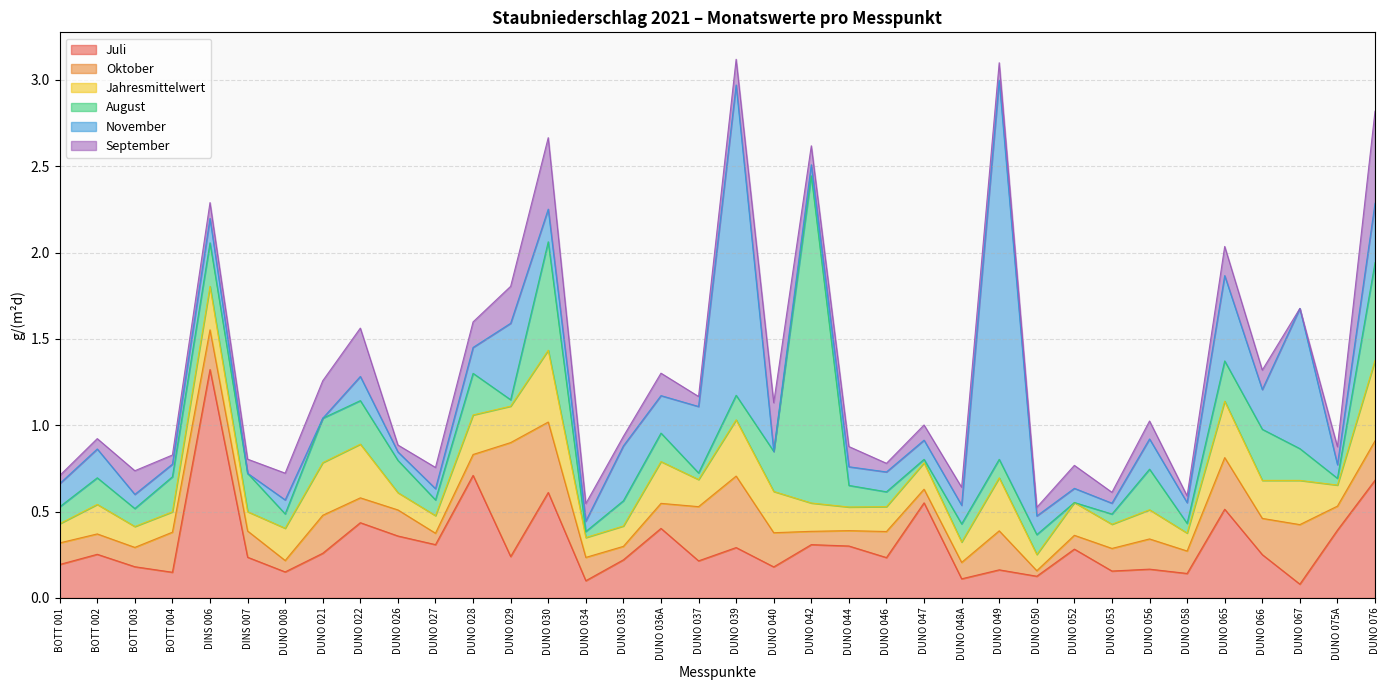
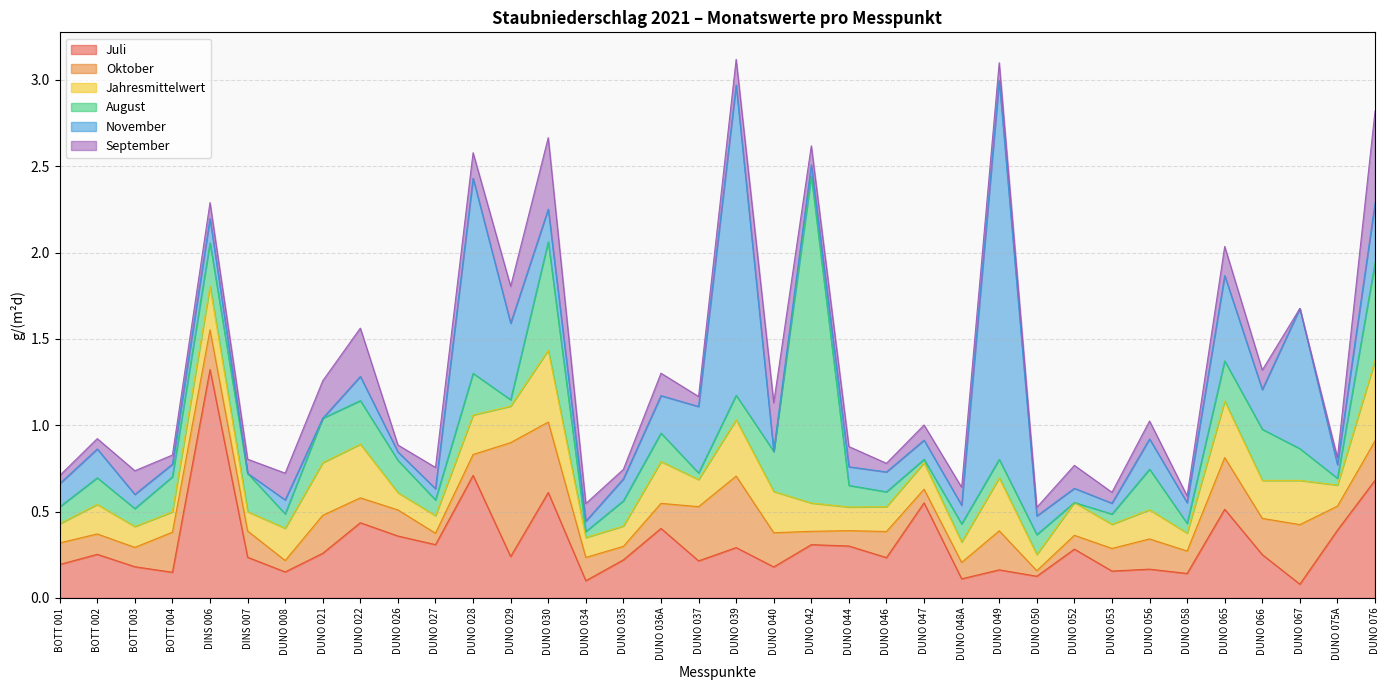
  {
    "Jahresmittelwert": {
      "BOTT 001": 0.11,
      "BOTT 002": 0.17,
      "BOTT 003": 0.12,
      "BOTT 004": 0.12,
      "DINS 006": 0.25,
      "DINS 007": 0.11,
      "DUNO 008": 0.19,
      "DUNO 021": 0.31,
      "DUNO 022": 0.31,
      "DUNO 026": 0.10,
      "DUNO 027": 0.10,
      "DUNO 028": 0.23,
      "DUNO 029": 0.21,
      "DUNO 030": 0.42,
      "DUNO 034": 0.12,
      "DUNO 035": 0.12,
      "DUNO 036A": 0.24,
      "DUNO 037": 0.16,
      "DUNO 039": 0.33,
      "DUNO 040": 0.24,
      "DUNO 042": 0.16,
      "DUNO 044": 0.14,
      "DUNO 046": 0.14,
      "DUNO 047": 0.15,
      "DUNO 048A": 0.12,
      "DUNO 049": 0.31,
      "DUNO 050": 0.09,
      "DUNO 053": 0.14,
      "DUNO 056": 0.17,
      "DUNO 058": 0.10,
      "DUNO 065": 0.33,
      "DUNO 066": 0.22,
      "DUNO 067": 0.26,
      "DUNO 075A": 0.12,
      "DUNO 076": 0.47
    },
    "August": {
      "BOTT 001": 0.10,
      "BOTT 002": 0.15,
      "BOTT 003": 0.10,
      "BOTT 004": 0.20,
      "DINS 006": 0.25,
      "DUNO 008": 0.08,
      "DUNO 022": 0.25,
      "DUNO 026": 0.19,
      "DUNO 027": 0.09,
      "DUNO 028": 0.24,
      "DUNO 029": 0.04,
      "DUNO 030": 0.63,
      "DUNO 034": 0.03,
      "DUNO 035": 0.15,
      "DUNO 036A": 0.17,
      "DUNO 037": 0.04,
      "DUNO 039": 0.14,
      "DUNO 042": 1.90,
      "DUNO 044": 0.13,
      "DUNO 046": 0.09,
      "DUNO 047": 0.02,
      "DUNO 048A": 0.10,
      "DUNO 049": 0.11,
      "DUNO 050": 0.11,
      "DUNO 053": 0.06,
      "DUNO 056": 0.24,
      "DUNO 058": 0.06,
      "DUNO 065": 0.23,
      "DUNO 066": 0.30,
      "DUNO 067": 0.18,
      "DUNO 075A": 0.04,
      "DUNO 076": 0.57
    },
    "November": {
      "BOTT 001": 0.13,
      "BOTT 002": 0.17,
      "BOTT 003": 0.08,
      "BOTT 004": 0.07,
      "DINS 006": 0.14,
      "DUNO 008": 0.08,
      "DUNO 022": 0.14,
      "DUNO 026": 0.05,
      "DUNO 027": 0.07,
-     "DUNO 028": 0.15,
+     "DUNO 028": 1.13,
      "DUNO 029": 0.44,
      "DUNO 030": 0.19,
      "DUNO 034": 0.06,
-     "DUNO 035": 0.32,
+     "DUNO 035": 0.13,
      "DUNO 036A": 0.22,
      "DUNO 037": 0.38,
      "DUNO 039": 1.80,
      "DUNO 042": 0.06,
      "DUNO 044": 0.11,
      "DUNO 046": 0.11,
      "DUNO 047": 0.11,
      "DUNO 048A": 0.11,
      "DUNO 049": 2.20,
      "DUNO 050": 0.11,
      "DUNO 052": 0.08,
      "DUNO 053": 0.06,
      "DUNO 056": 0.18,
      "DUNO 058": 0.12,
      "DUNO 065": 0.49,
      "DUNO 066": 0.23,
      "DUNO 075A": 0.08,
      "DUNO 076": 0.34
    },
    "September": {
      "BOTT 001": 0.05,
      "BOTT 002": 0.06,
      "BOTT 003": 0.14,
      "BOTT 004": 0.05,
      "DINS 006": 0.09,
      "DINS 007": 0.08,
      "DUNO 008": 0.16,
      "DUNO 021": 0.22,
      "DUNO 022": 0.28,
      "DUNO 026": 0.04,
      "DUNO 027": 0.12,
      "DUNO 028": 0.15,
      "DUNO 029": 0.21,
      "DUNO 030": 0.41,
      "DUNO 034": 0.10,
      "DUNO 035": 0.06,
      "DUNO 036A": 0.13,
      "DUNO 037": 0.06,
      "DUNO 039": 0.15,
      "DUNO 040": 0.28,
      "DUNO 042": 0.11,
      "DUNO 044": 0.12,
      "DUNO 046": 0.05,
      "DUNO 047": 0.09,
      "DUNO 048A": 0.10,
      "DUNO 049": 0.10,
      "DUNO 050": 0.05,
      "DUNO 052": 0.13,
      "DUNO 053": 0.06,
      "DUNO 056": 0.10,
      "DUNO 058": 0.04,
      "DUNO 065": 0.17,
      "DUNO 066": 0.11,
-     "DUNO 075A": 0.10,
+     "DUNO 075A": 0.04,
      "DUNO 076": 0.53
    }
  }
